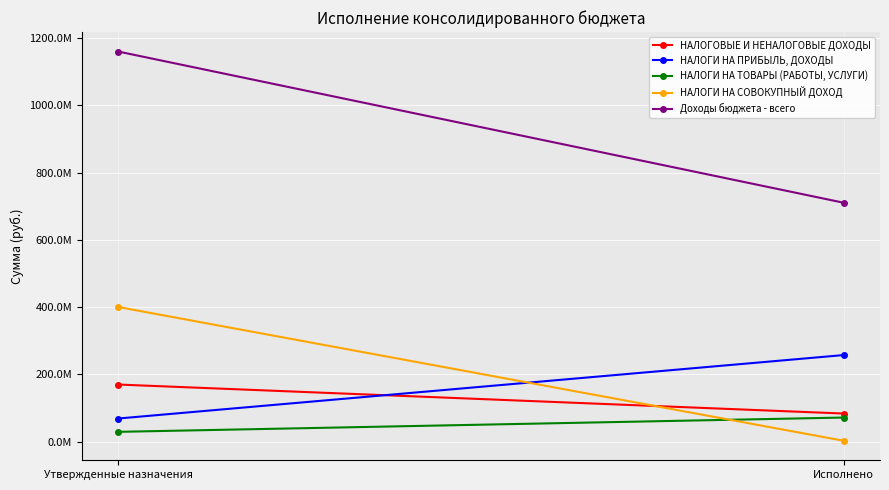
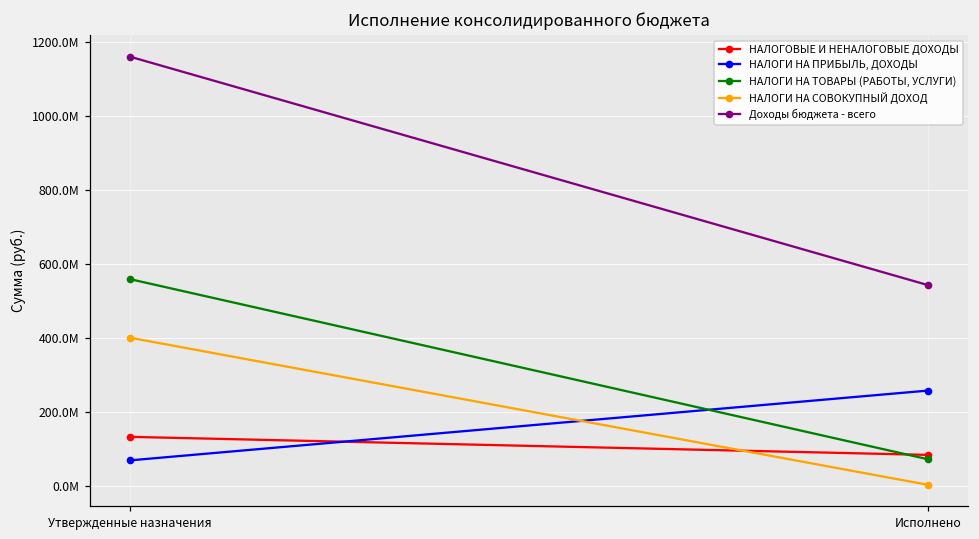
  {
    "НАЛОГОВЫЕ И НЕНАЛОГОВЫЕ ДОХОДЫ": {
-     "Утвержденные назначения": 170000000,
+     "Утвержденные назначения": 130000000,
      "Исполнено": 80000000
    },
    "НАЛОГИ НА ПРИБЫЛЬ, ДОХОДЫ": {
      "Утвержденные назначения": 70000000,
      "Исполнено": 260000000
    },
    "НАЛОГИ НА ТОВАРЫ (РАБОТЫ, УСЛУГИ)": {
-     "Утвержденные назначения": 30000000,
+     "Утвержденные назначения": 560000000,
      "Исполнено": 70000000
    },
    "НАЛОГИ НА СОВОКУПНЫЙ ДОХОД": {
      "Утвержденные назначения": 400000000,
      "Исполнено": 0
    },
    "Доходы бюджета - всего": {
      "Утвержденные назначения": 1160000000,
-     "Исполнено": 710000000
+     "Исполнено": 540000000
    }
  }
